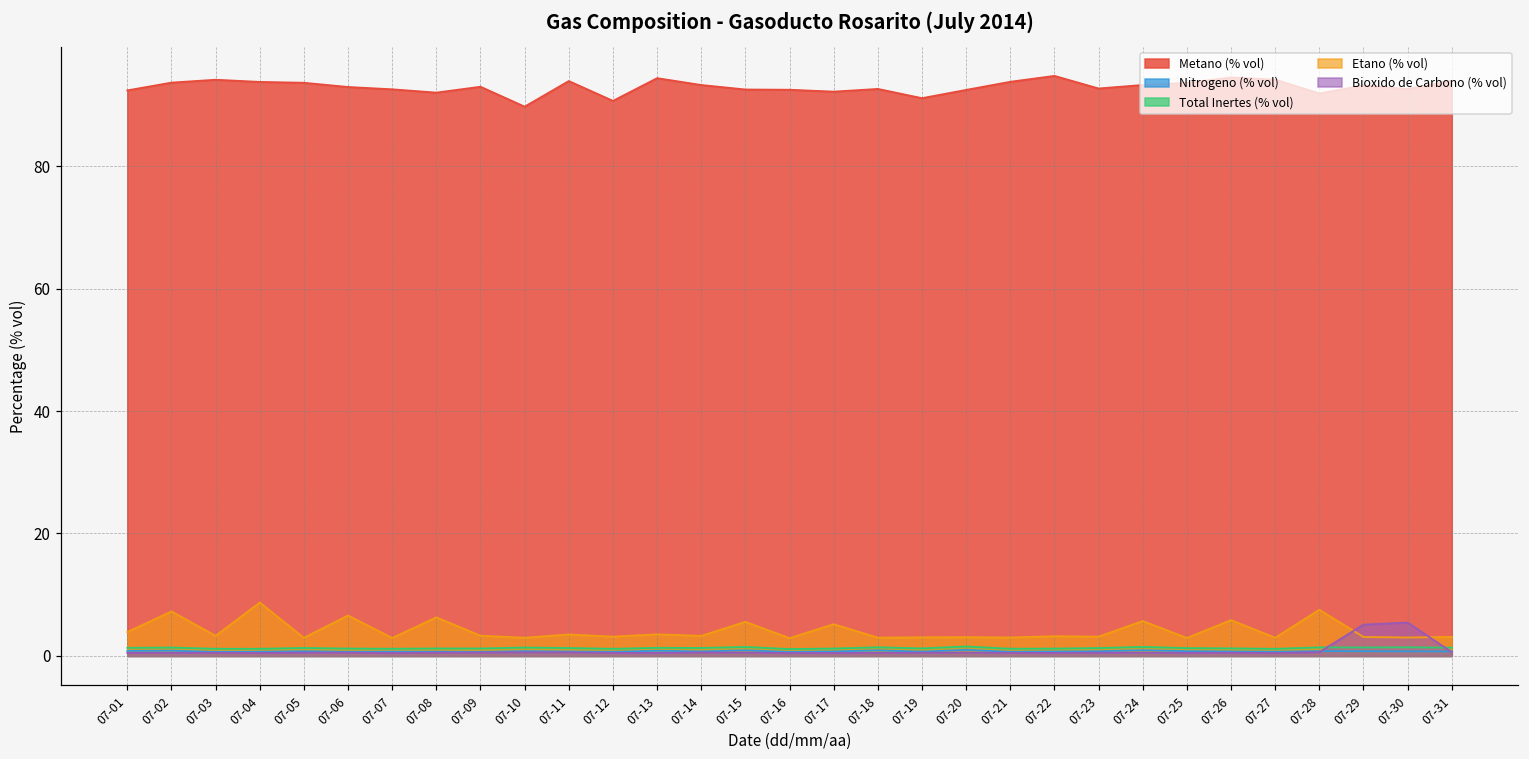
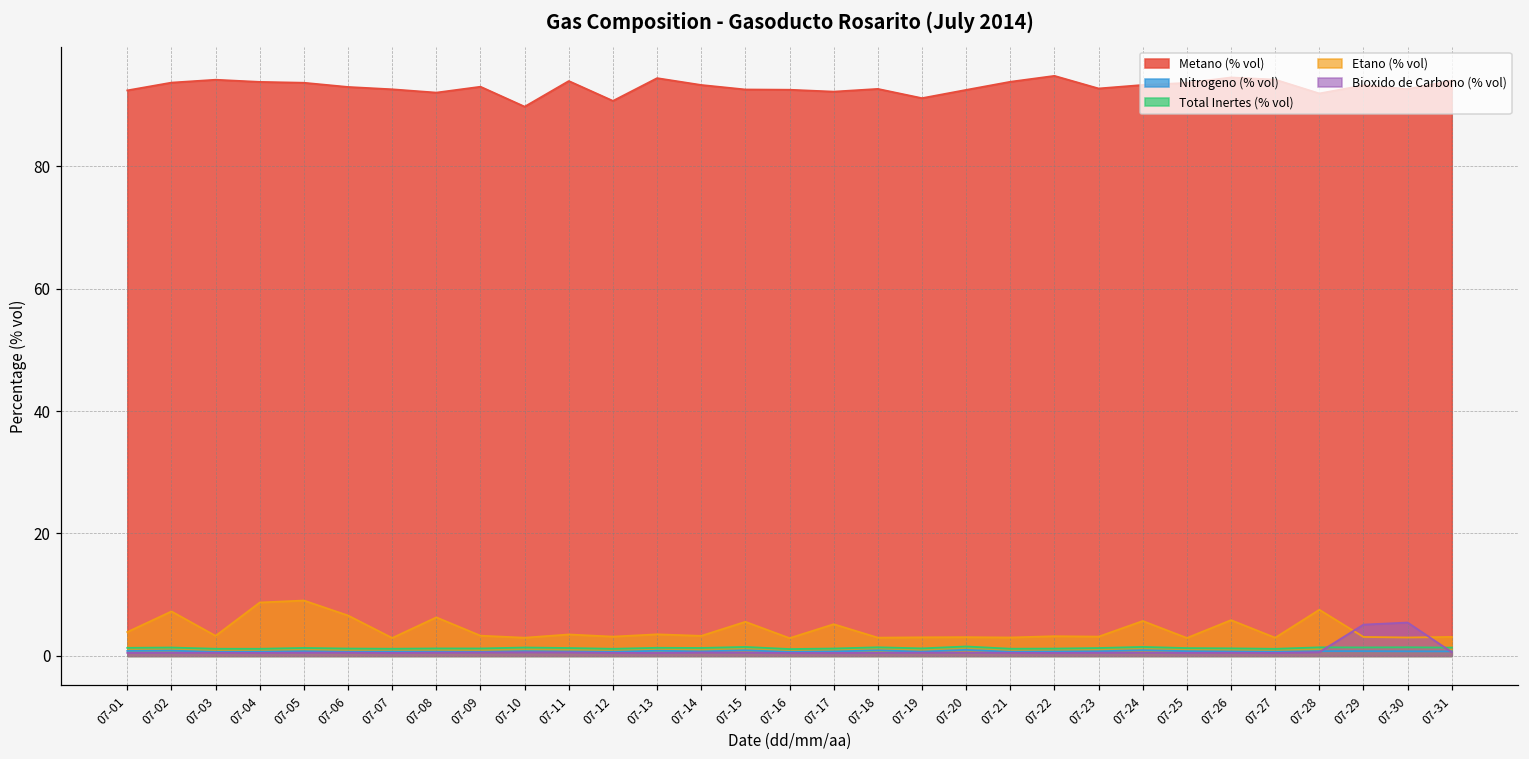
  {
    "Metano (% vol)": {
      "07-01": 92,
      "07-02": 94,
      "07-03": 94,
      "07-04": 94,
      "07-05": 94,
      "07-06": 93,
      "07-07": 93,
      "07-08": 92,
      "07-09": 93,
      "07-10": 90,
      "07-11": 94,
      "07-12": 91,
      "07-13": 94,
      "07-14": 93,
      "07-15": 93,
      "07-16": 92,
      "07-17": 92,
      "07-18": 93,
      "07-19": 91,
      "07-20": 92,
      "07-21": 94,
      "07-22": 95,
      "07-23": 93
    },
    "Nitrogeno (% vol)": {
      "07-29": 1,
      "07-30": 1
    },
    "Total Inertes (% vol)": {
      "07-01": 1,
      "07-02": 1,
      "07-03": 1,
      "07-04": 1,
      "07-05": 1,
      "07-06": 1,
      "07-07": 1,
      "07-08": 1,
      "07-09": 1,
      "07-10": 1,
      "07-11": 1,
      "07-12": 1,
      "07-13": 1,
      "07-14": 1,
      "07-15": 1,
      "07-16": 1,
      "07-17": 1,
      "07-18": 1,
      "07-19": 1,
      "07-20": 2,
      "07-21": 1,
      "07-22": 1,
      "07-23": 1,
      "07-24": 1,
      "07-25": 1,
      "07-26": 1,
      "07-27": 1,
      "07-28": 1,
      "07-29": 1,
      "07-30": 1,
      "07-31": 1
    },
    "Etano (% vol)": {
      "07-01": 4,
      "07-02": 7,
      "07-03": 3,
      "07-04": 9,
-     "07-05": 3,
+     "07-05": 9,
      "07-06": 7,
      "07-07": 3,
      "07-08": 6,
      "07-09": 3,
      "07-10": 3,
      "07-11": 4,
      "07-12": 3,
      "07-13": 4,
      "07-14": 3,
      "07-15": 6,
      "07-16": 3,
      "07-17": 5,
      "07-18": 3,
      "07-19": 3,
      "07-20": 3,
      "07-21": 3,
      "07-22": 3,
      "07-23": 3,
      "07-24": 6,
      "07-25": 3,
      "07-26": 6,
      "07-27": 3,
      "07-28": 8,
      "07-29": 3,
      "07-30": 3,
      "07-31": 3
    },
    "Bioxido de Carbono (% vol)": {
      "07-29": 5,
      "07-30": 5
    }
  }
